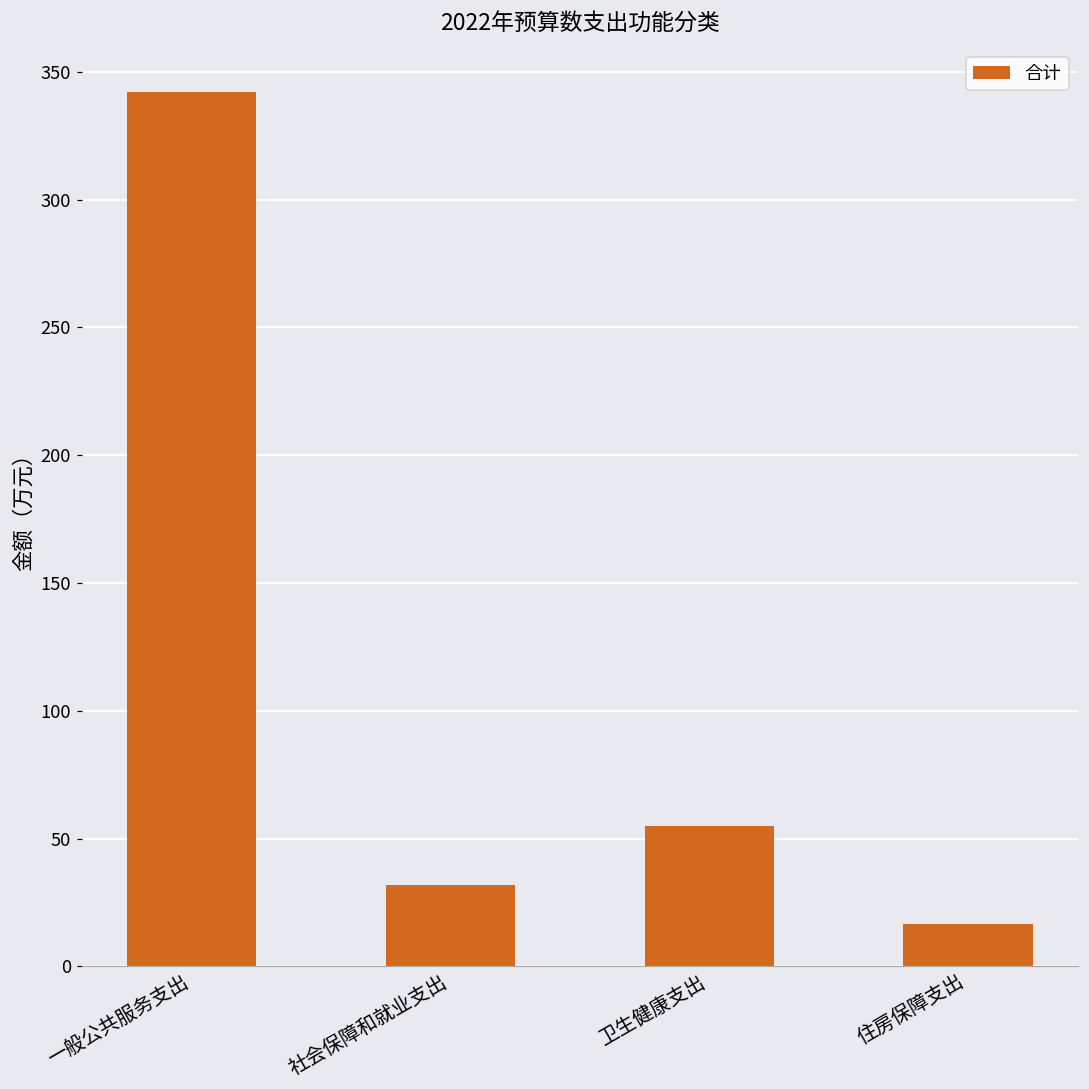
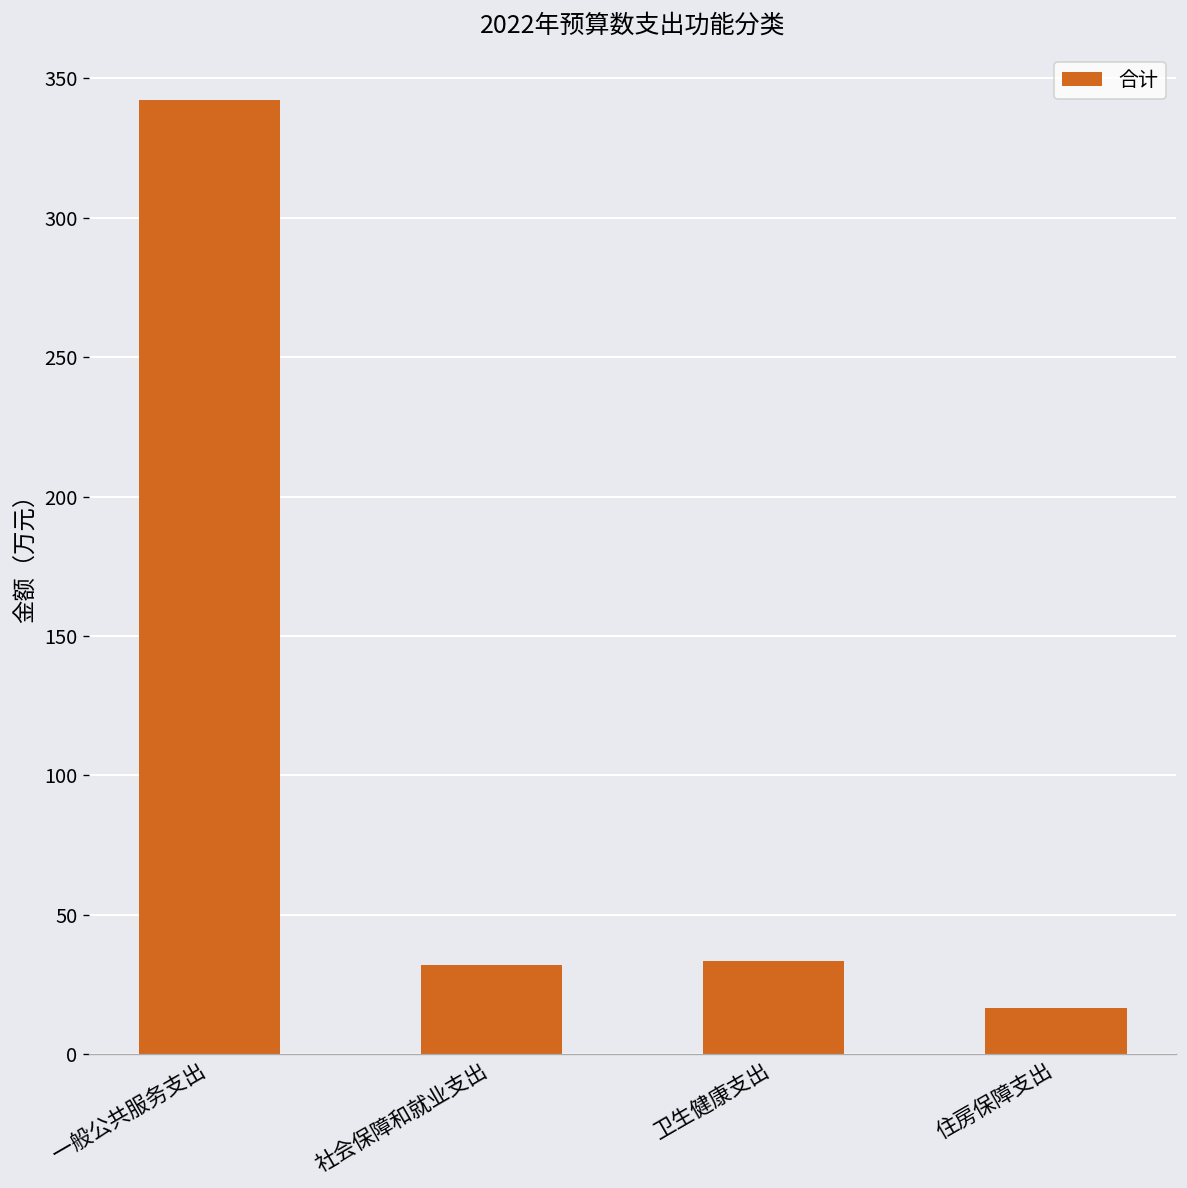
  {
    "一般公共服务支出": 342,
    "社会保障和就业支出": 32,
-   "卫生健康支出": 55,
+   "卫生健康支出": 34,
    "住房保障支出": 17
  }
